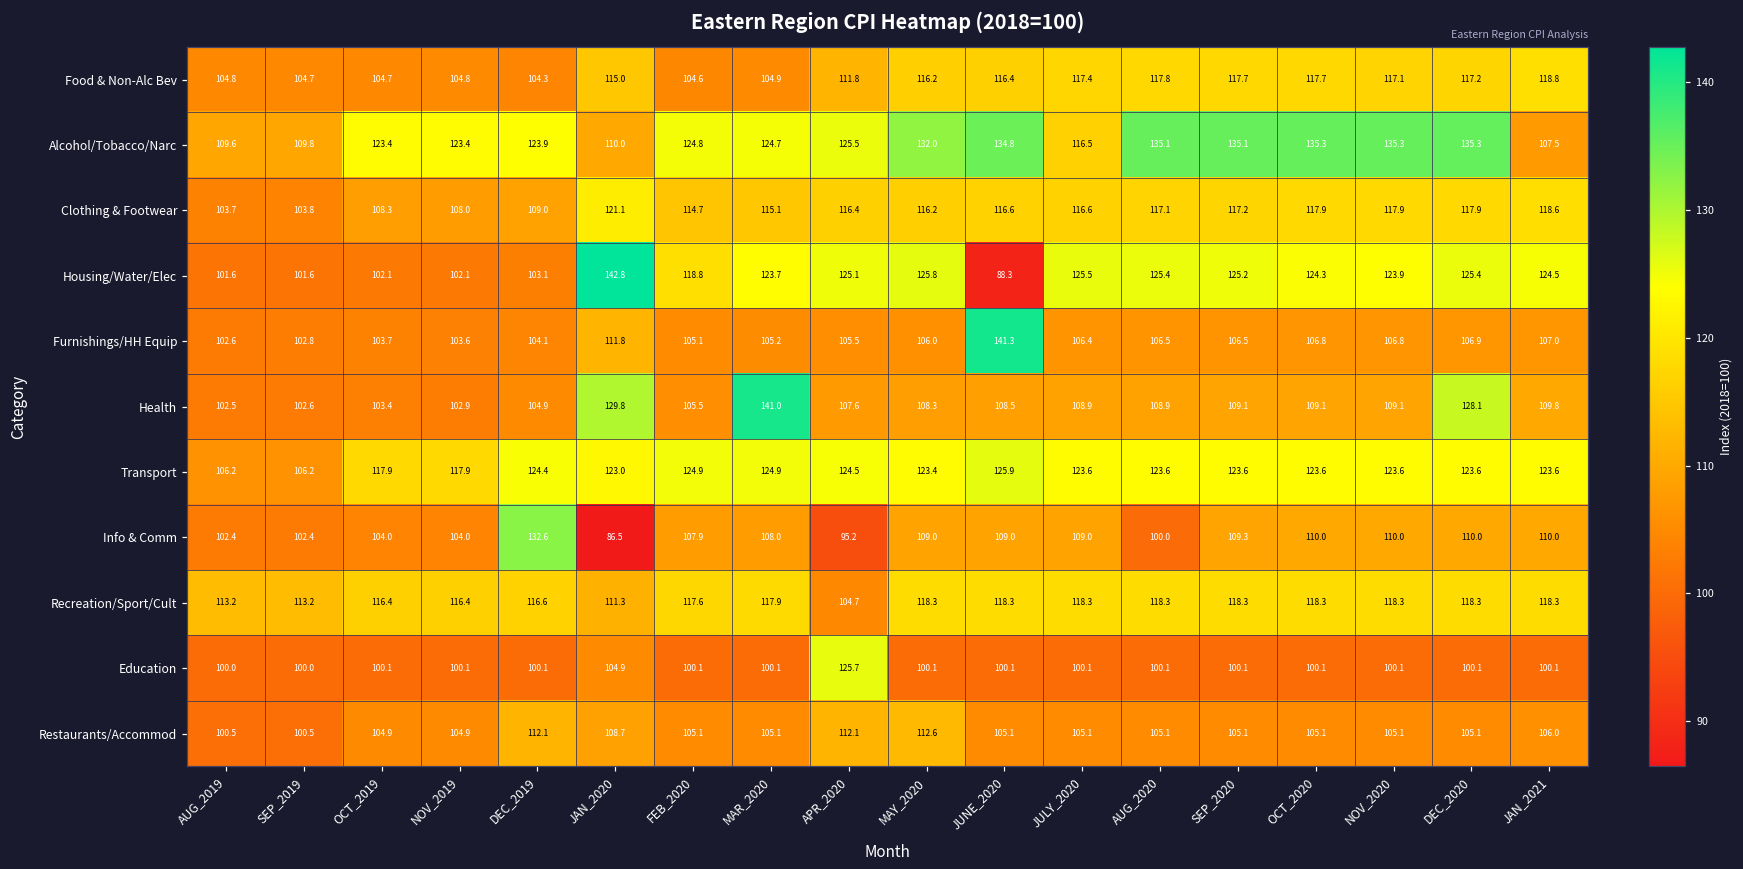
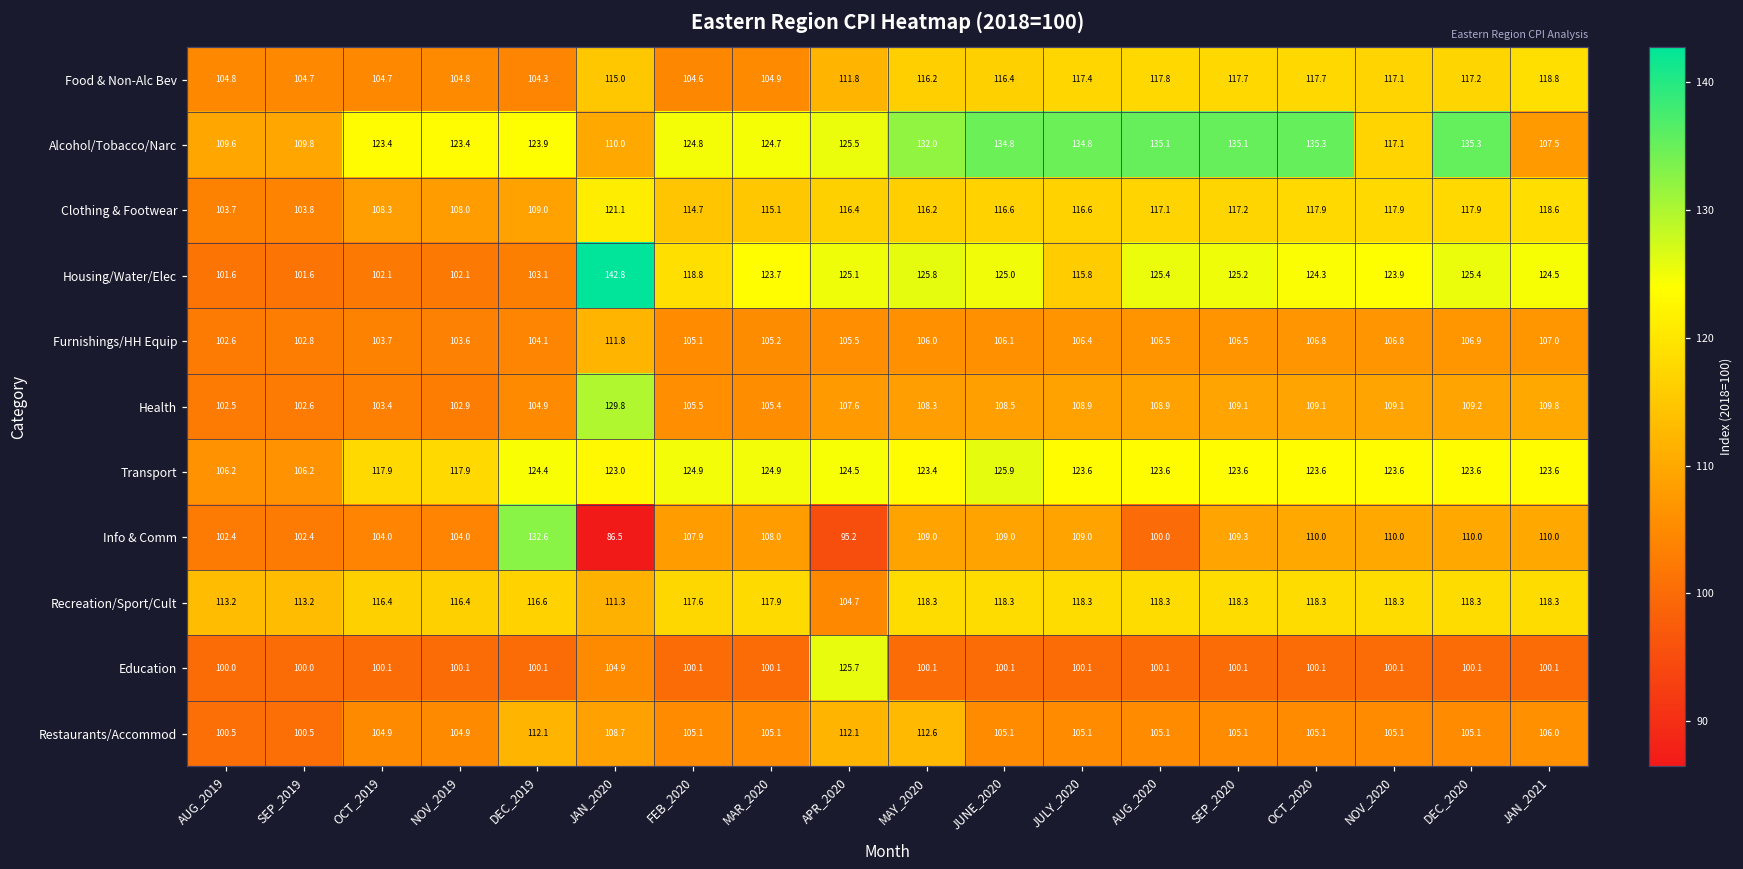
  {
    "Food & Non-Alc Bev": {
      "AUG_2019": 104.8,
      "SEP_2019": 104.7,
      "OCT_2019": 104.7,
      "NOV_2019": 104.8,
      "DEC_2019": 104.3,
      "JAN_2020": 115.0,
      "FEB_2020": 104.6,
      "MAR_2020": 104.9,
      "APR_2020": 111.8,
      "MAY_2020": 116.2,
      "JUNE_2020": 116.4,
      "JULY_2020": 117.4,
      "AUG_2020": 117.8,
      "SEP_2020": 117.7,
      "OCT_2020": 117.7,
      "NOV_2020": 117.1,
      "DEC_2020": 117.2,
      "JAN_2021": 118.8
    },
    "Alcohol/Tobacco/Narc": {
      "AUG_2019": 109.6,
      "SEP_2019": 109.8,
      "OCT_2019": 123.4,
      "NOV_2019": 123.4,
      "DEC_2019": 123.9,
      "JAN_2020": 110.0,
      "FEB_2020": 124.8,
      "MAR_2020": 124.7,
      "APR_2020": 125.5,
      "MAY_2020": 132.0,
      "JUNE_2020": 134.8,
-     "JULY_2020": 116.5,
+     "JULY_2020": 134.8,
      "AUG_2020": 135.1,
      "SEP_2020": 135.1,
      "OCT_2020": 135.3,
-     "NOV_2020": 135.3,
+     "NOV_2020": 117.1,
      "DEC_2020": 135.3,
      "JAN_2021": 107.5
    },
    "Clothing & Footwear": {
      "AUG_2019": 103.7,
      "SEP_2019": 103.8,
      "OCT_2019": 108.3,
      "NOV_2019": 108.0,
      "DEC_2019": 109.0,
      "JAN_2020": 121.1,
      "FEB_2020": 114.7,
      "MAR_2020": 115.1,
      "APR_2020": 116.4,
      "MAY_2020": 116.2,
      "JUNE_2020": 116.6,
      "JULY_2020": 116.6,
      "AUG_2020": 117.1,
      "SEP_2020": 117.2,
      "OCT_2020": 117.9,
      "NOV_2020": 117.9,
      "DEC_2020": 117.9,
      "JAN_2021": 118.6
    },
    "Housing/Water/Elec": {
      "AUG_2019": 101.6,
      "SEP_2019": 101.6,
      "OCT_2019": 102.1,
      "NOV_2019": 102.1,
      "DEC_2019": 103.1,
      "JAN_2020": 142.8,
      "FEB_2020": 118.8,
      "MAR_2020": 123.7,
      "APR_2020": 125.1,
      "MAY_2020": 125.8,
-     "JUNE_2020": 88.3,
-     "JULY_2020": 125.5,
+     "JUNE_2020": 125.0,
+     "JULY_2020": 115.8,
      "AUG_2020": 125.4,
      "SEP_2020": 125.2,
      "OCT_2020": 124.3,
      "NOV_2020": 123.9,
      "DEC_2020": 125.4,
      "JAN_2021": 124.5
    },
    "Furnishings/HH Equip": {
      "AUG_2019": 102.6,
      "SEP_2019": 102.8,
      "OCT_2019": 103.7,
      "NOV_2019": 103.6,
      "DEC_2019": 104.1,
      "JAN_2020": 111.8,
      "FEB_2020": 105.1,
      "MAR_2020": 105.2,
      "APR_2020": 105.5,
      "MAY_2020": 106.0,
-     "JUNE_2020": 141.3,
+     "JUNE_2020": 106.1,
      "JULY_2020": 106.4,
      "AUG_2020": 106.5,
      "SEP_2020": 106.5,
      "OCT_2020": 106.8,
      "NOV_2020": 106.8,
      "DEC_2020": 106.9,
      "JAN_2021": 107.0
    },
    "Health": {
      "AUG_2019": 102.5,
      "SEP_2019": 102.6,
      "OCT_2019": 103.4,
      "NOV_2019": 102.9,
      "DEC_2019": 104.9,
      "JAN_2020": 129.8,
      "FEB_2020": 105.5,
-     "MAR_2020": 141.0,
+     "MAR_2020": 105.4,
      "APR_2020": 107.6,
      "MAY_2020": 108.3,
      "JUNE_2020": 108.5,
      "JULY_2020": 108.9,
      "AUG_2020": 108.9,
      "SEP_2020": 109.1,
      "OCT_2020": 109.1,
      "NOV_2020": 109.1,
-     "DEC_2020": 128.1,
+     "DEC_2020": 109.2,
      "JAN_2021": 109.8
    },
    "Transport": {
      "AUG_2019": 106.2,
      "SEP_2019": 106.2,
      "OCT_2019": 117.9,
      "NOV_2019": 117.9,
      "DEC_2019": 124.4,
      "JAN_2020": 123.0,
      "FEB_2020": 124.9,
      "MAR_2020": 124.9,
      "APR_2020": 124.5,
      "MAY_2020": 123.4,
      "JUNE_2020": 125.9,
      "JULY_2020": 123.6,
      "AUG_2020": 123.6,
      "SEP_2020": 123.6,
      "OCT_2020": 123.6,
      "NOV_2020": 123.6,
      "DEC_2020": 123.6,
      "JAN_2021": 123.6
    },
    "Info & Comm": {
      "AUG_2019": 102.4,
      "SEP_2019": 102.4,
      "OCT_2019": 104.0,
      "NOV_2019": 104.0,
      "DEC_2019": 132.6,
      "JAN_2020": 86.5,
      "FEB_2020": 107.9,
      "MAR_2020": 108.0,
      "APR_2020": 95.2,
      "MAY_2020": 109.0,
      "JUNE_2020": 109.0,
      "JULY_2020": 109.0,
      "AUG_2020": 100.0,
      "SEP_2020": 109.3,
      "OCT_2020": 110.0,
      "NOV_2020": 110.0,
      "DEC_2020": 110.0,
      "JAN_2021": 110.0
    },
    "Recreation/Sport/Cult": {
      "AUG_2019": 113.2,
      "SEP_2019": 113.2,
      "OCT_2019": 116.4,
      "NOV_2019": 116.4,
      "DEC_2019": 116.6,
      "JAN_2020": 111.3,
      "FEB_2020": 117.6,
      "MAR_2020": 117.9,
      "APR_2020": 104.7,
      "MAY_2020": 118.3,
      "JUNE_2020": 118.3,
      "JULY_2020": 118.3,
      "AUG_2020": 118.3,
      "SEP_2020": 118.3,
      "OCT_2020": 118.3,
      "NOV_2020": 118.3,
      "DEC_2020": 118.3,
      "JAN_2021": 118.3
    },
    "Education": {
      "AUG_2019": 100.0,
      "SEP_2019": 100.0,
      "OCT_2019": 100.1,
      "NOV_2019": 100.1,
      "DEC_2019": 100.1,
      "JAN_2020": 104.9,
      "FEB_2020": 100.1,
      "MAR_2020": 100.1,
      "APR_2020": 125.7,
      "MAY_2020": 100.1,
      "JUNE_2020": 100.1,
      "JULY_2020": 100.1,
      "AUG_2020": 100.1,
      "SEP_2020": 100.1,
      "OCT_2020": 100.1,
      "NOV_2020": 100.1,
      "DEC_2020": 100.1,
      "JAN_2021": 100.1
    },
    "Restaurants/Accommod": {
      "AUG_2019": 100.5,
      "SEP_2019": 100.5,
      "OCT_2019": 104.9,
      "NOV_2019": 104.9,
      "DEC_2019": 112.1,
      "JAN_2020": 108.7,
      "FEB_2020": 105.1,
      "MAR_2020": 105.1,
      "APR_2020": 112.1,
      "MAY_2020": 112.6,
      "JUNE_2020": 105.1,
      "JULY_2020": 105.1,
      "AUG_2020": 105.1,
      "SEP_2020": 105.1,
      "OCT_2020": 105.1,
      "NOV_2020": 105.1,
      "DEC_2020": 105.1,
      "JAN_2021": 106.0
    }
  }
